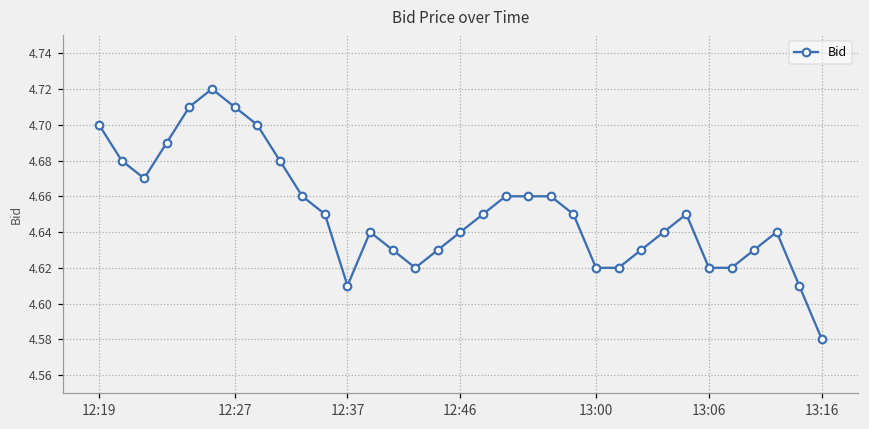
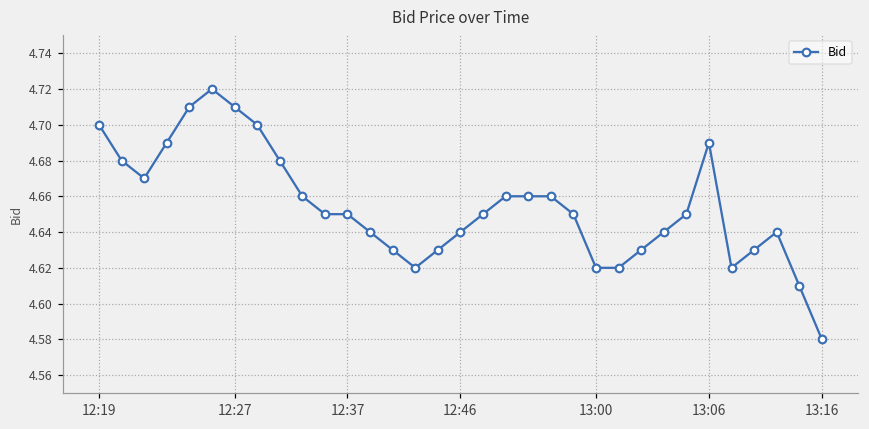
  {
    "12:19": 4.70,
    "12:27": 4.71,
-   "12:37": 4.61,
+   "12:37": 4.65,
    "12:46": 4.64,
    "13:00": 4.62,
-   "13:06": 4.62,
+   "13:06": 4.69,
    "13:16": 4.58
  }
